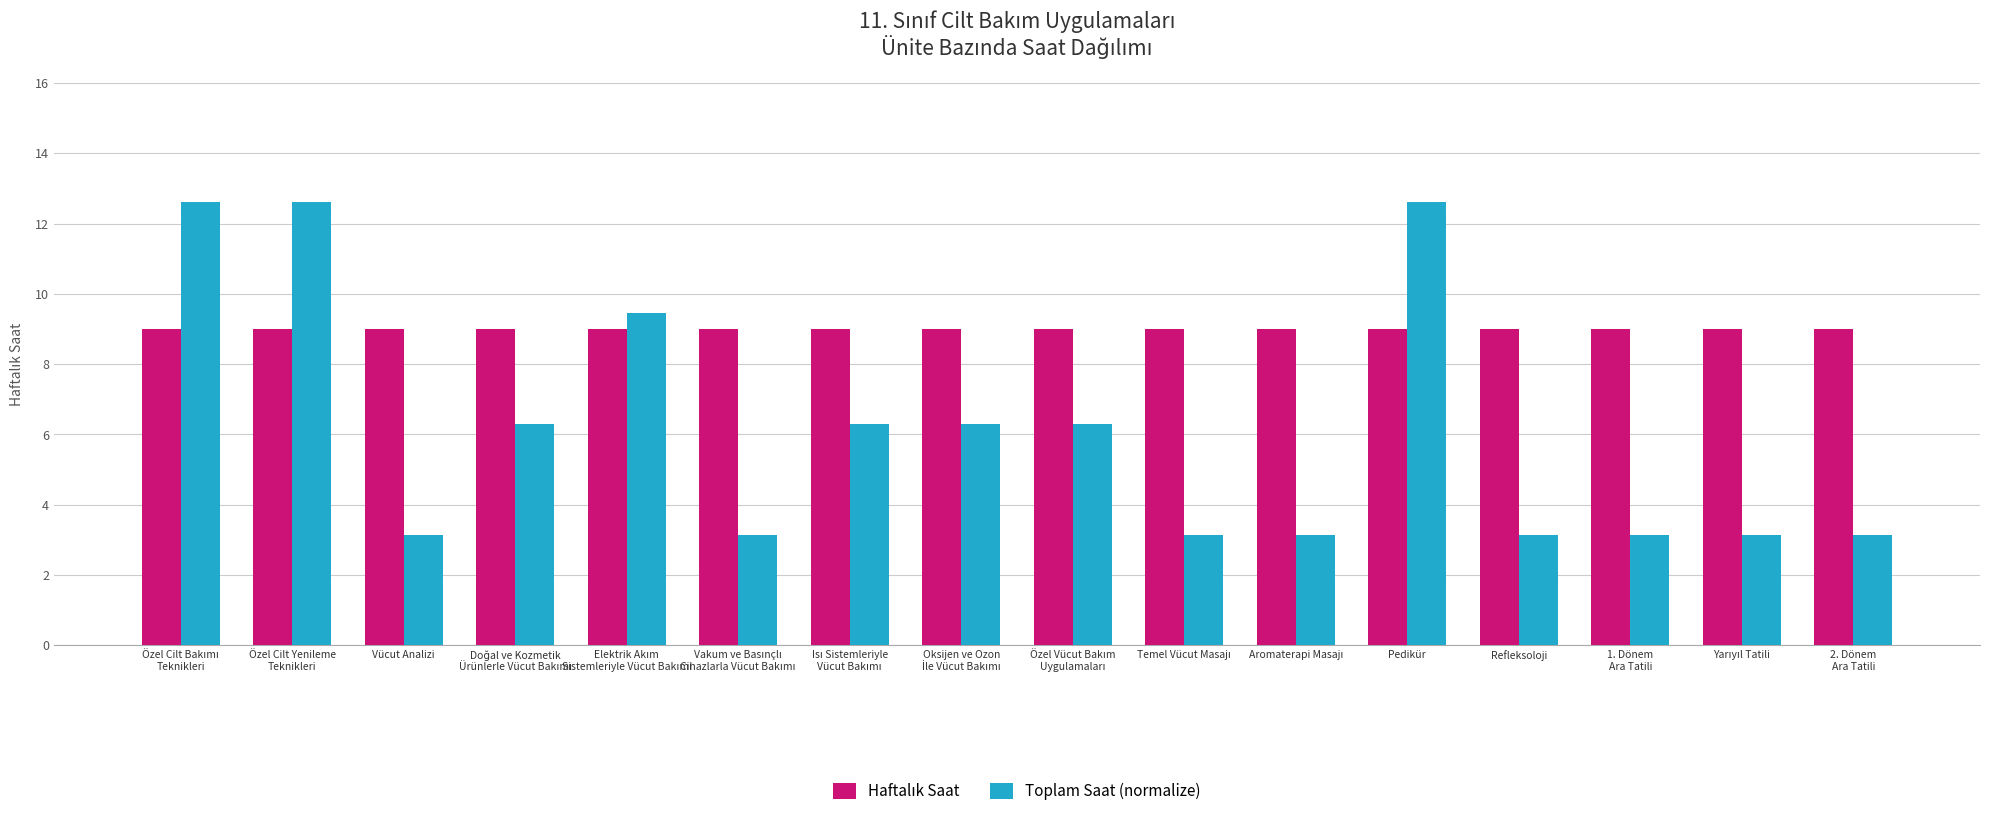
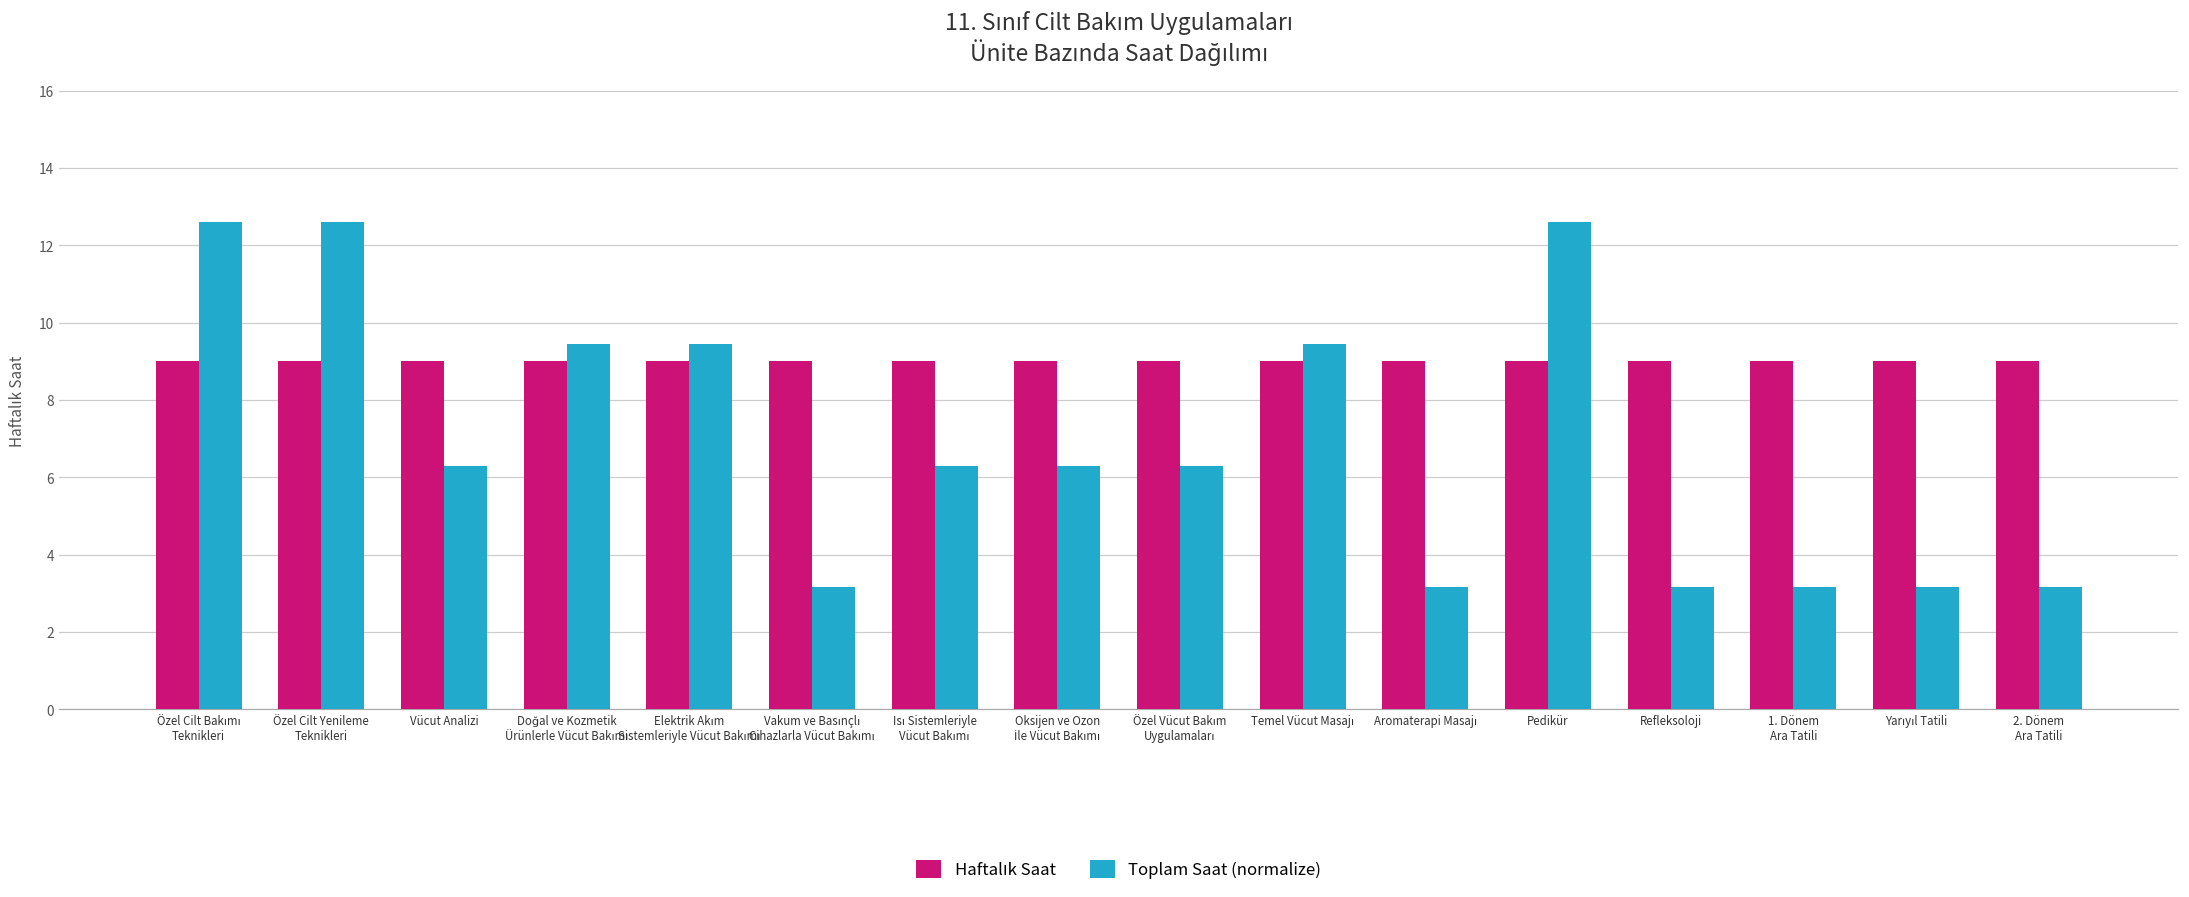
  {
    "Haftalık Saat": {
      "Özel Cilt Bakımı Teknikleri": 9.0,
      "Özel Cilt Yenileme Teknikleri": 9.0,
      "Vücut Analizi": 9.0,
      "Doğal ve Kozmetik Ürünlerle Vücut Bakımı": 9.0,
      "Elektrik Akım Sistemleriyle Vücut Bakımı": 9.0,
      "Vakum ve Basınçlı Cihazlarla Vücut Bakımı": 9.0,
      "Isı Sistemleriyle Vücut Bakımı": 9.0,
      "Oksijen ve Ozon İle Vücut Bakımı": 9.0,
      "Özel Vücut Bakım Uygulamaları": 9.0,
      "Temel Vücut Masajı": 9.0,
      "Aromaterapi Masajı": 9.0,
      "Pedikür": 9.0,
      "Refleksoloji": 9.0,
      "1. Dönem Ara Tatili": 9.0,
      "Yarıyıl Tatili": 9.0,
      "2. Dönem Ara Tatili": 9.0
    },
    "Toplam Saat (normalize)": {
      "Özel Cilt Bakımı Teknikleri": 12.6,
      "Özel Cilt Yenileme Teknikleri": 12.6,
-     "Vücut Analizi": 3.2,
-     "Doğal ve Kozmetik Ürünlerle Vücut Bakımı": 6.3,
+     "Vücut Analizi": 6.3,
+     "Doğal ve Kozmetik Ürünlerle Vücut Bakımı": 9.5,
      "Elektrik Akım Sistemleriyle Vücut Bakımı": 9.5,
      "Vakum ve Basınçlı Cihazlarla Vücut Bakımı": 3.2,
      "Isı Sistemleriyle Vücut Bakımı": 6.3,
      "Oksijen ve Ozon İle Vücut Bakımı": 6.3,
      "Özel Vücut Bakım Uygulamaları": 6.3,
-     "Temel Vücut Masajı": 3.2,
+     "Temel Vücut Masajı": 9.5,
      "Aromaterapi Masajı": 3.2,
      "Pedikür": 12.6,
      "Refleksoloji": 3.2,
      "1. Dönem Ara Tatili": 3.2,
      "Yarıyıl Tatili": 3.2,
      "2. Dönem Ara Tatili": 3.2
    }
  }
